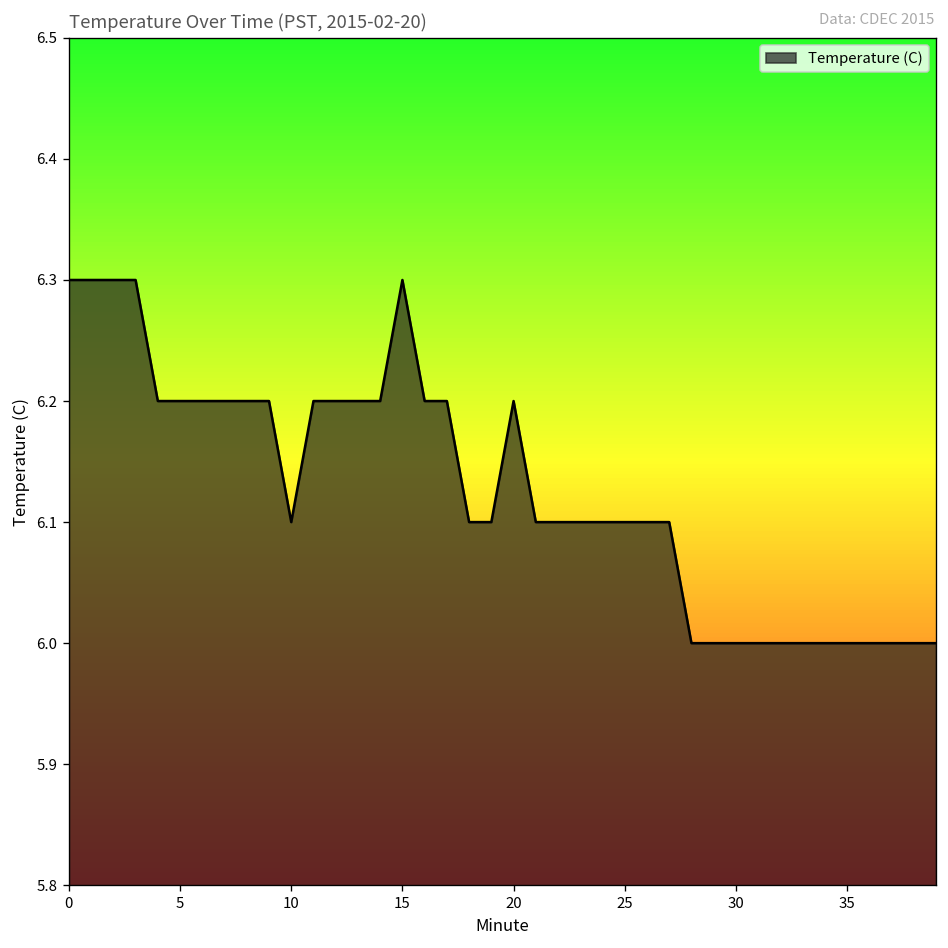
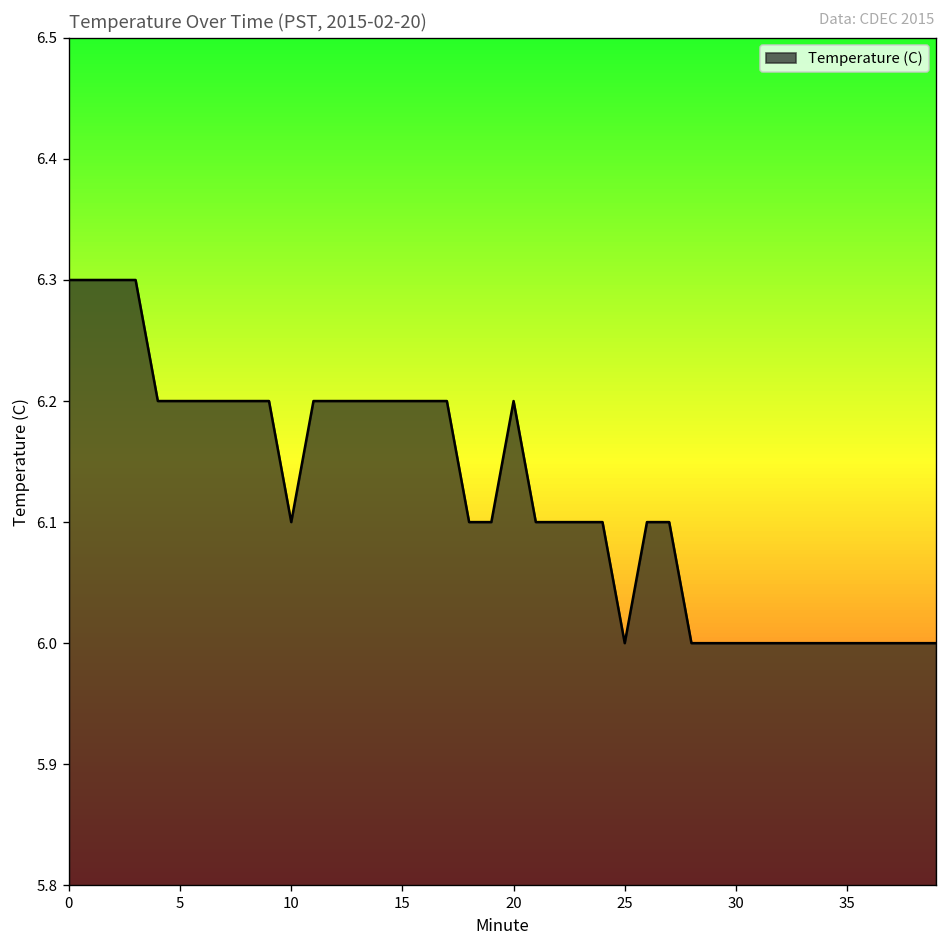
  {
    "0": 6.3,
    "5": 6.2,
    "10": 6.1,
-   "15": 6.3,
+   "15": 6.2,
    "20": 6.2,
-   "25": 6.1,
+   "25": 6.0,
    "30": 6.0,
    "35": 6.0
  }
